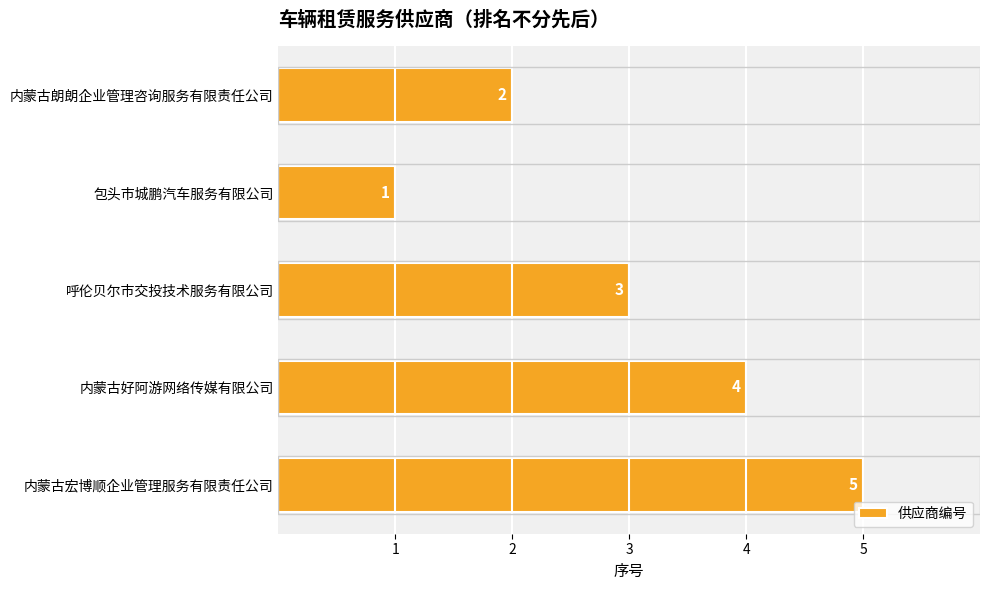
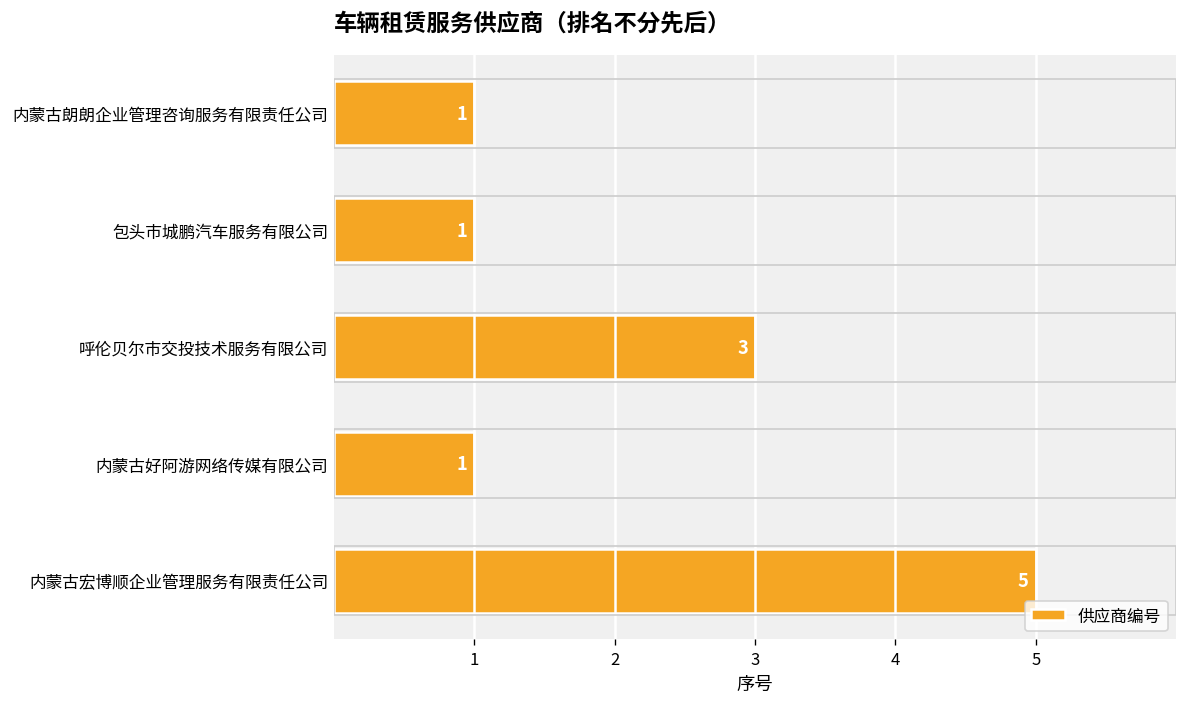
  {
-   "内蒙古朗朗企业管理咨询服务有限责任公司": 2,
+   "内蒙古朗朗企业管理咨询服务有限责任公司": 1,
    "包头市城鹏汽车服务有限公司": 1,
    "呼伦贝尔市交投技术服务有限公司": 3,
-   "内蒙古好阿游网络传媒有限公司": 4,
+   "内蒙古好阿游网络传媒有限公司": 1,
    "内蒙古宏博顺企业管理服务有限责任公司": 5
  }
